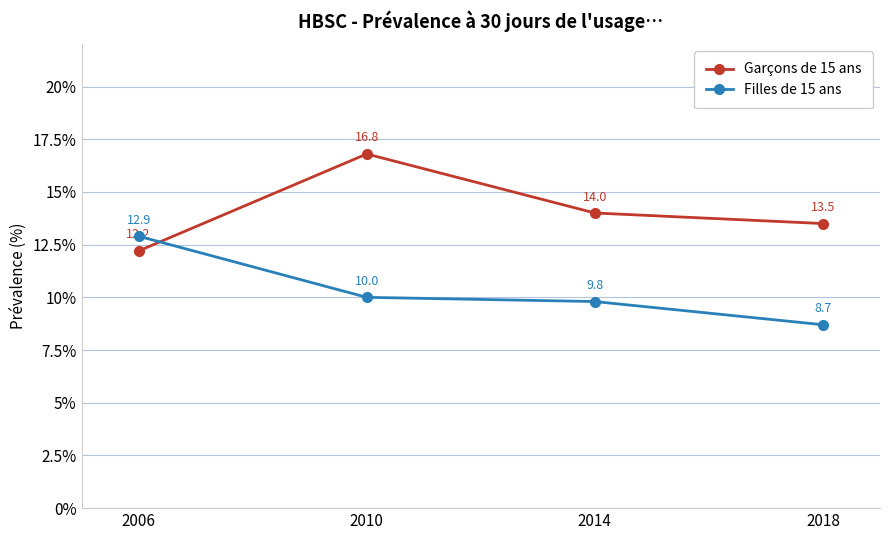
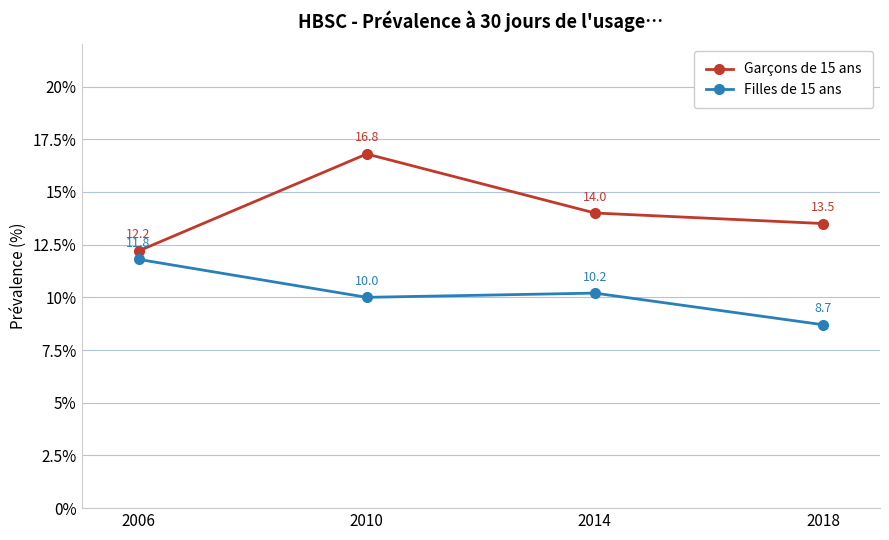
  {
    "Garçons de 15 ans": {
      "2010": 16.8,
      "2014": 14.0,
      "2018": 13.5
    },
    "Filles de 15 ans": {
-     "2006": 12.9,
+     "2006": 11.8,
      "2010": 10.0,
-     "2014": 9.8,
+     "2014": 10.2,
      "2018": 8.7
    }
  }
